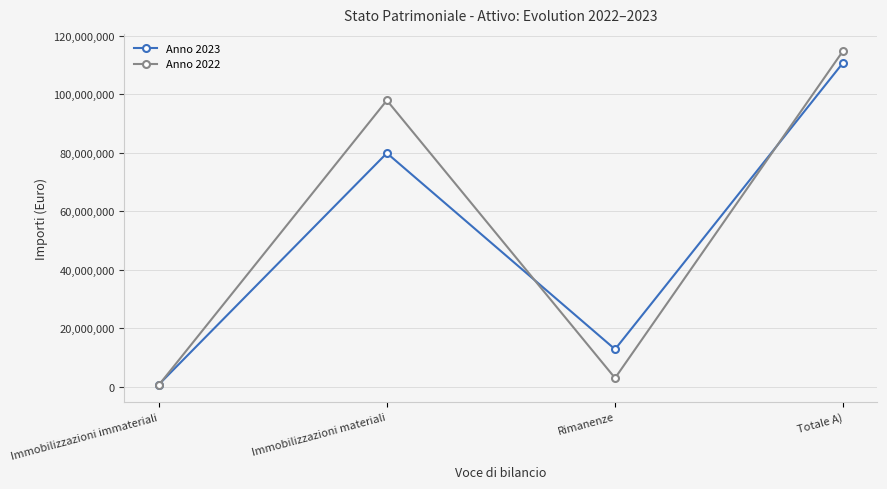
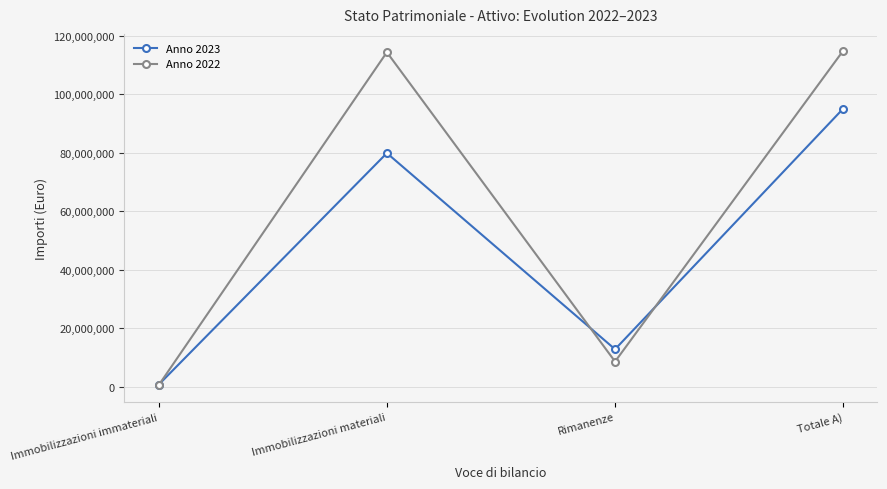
  {
    "Anno 2023": {
      "Immobilizzazioni materiali": "80,000,000",
      "Rimanenze": "13,000,000",
-     "Totale A)": "111,000,000"
+     "Totale A)": "95,000,000"
    },
    "Anno 2022": {
-     "Immobilizzazioni materiali": "98,000,000",
-     "Rimanenze": "3,000,000",
+     "Immobilizzazioni materiali": "114,000,000",
+     "Rimanenze": "9,000,000",
      "Totale A)": "115,000,000"
    }
  }
